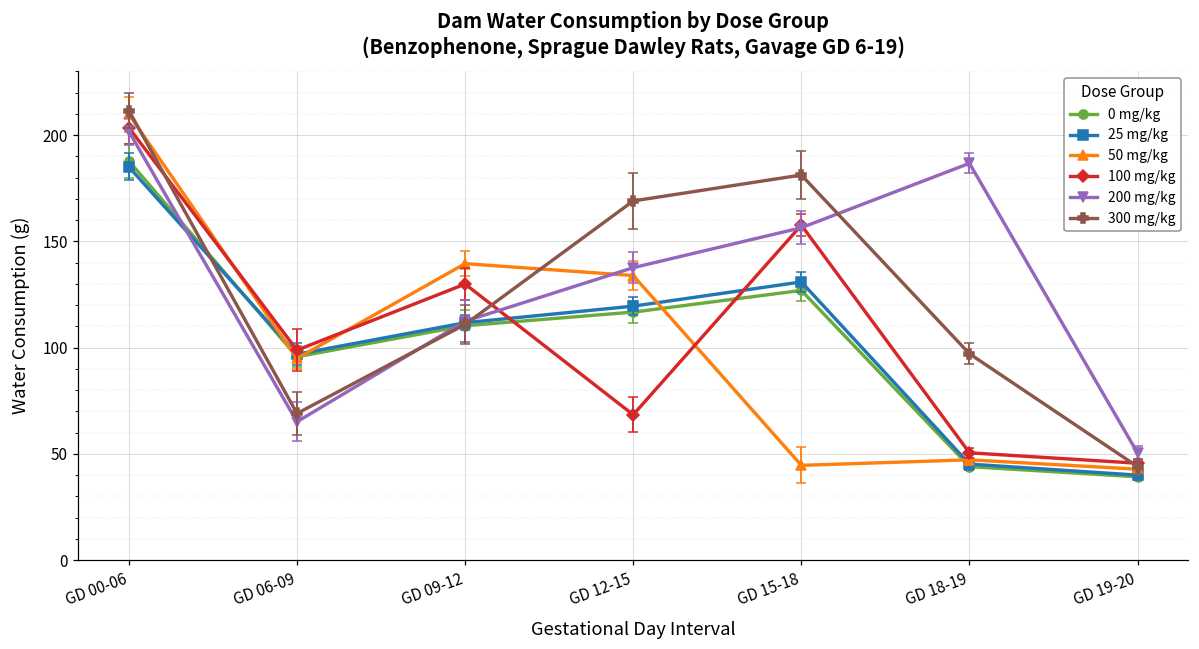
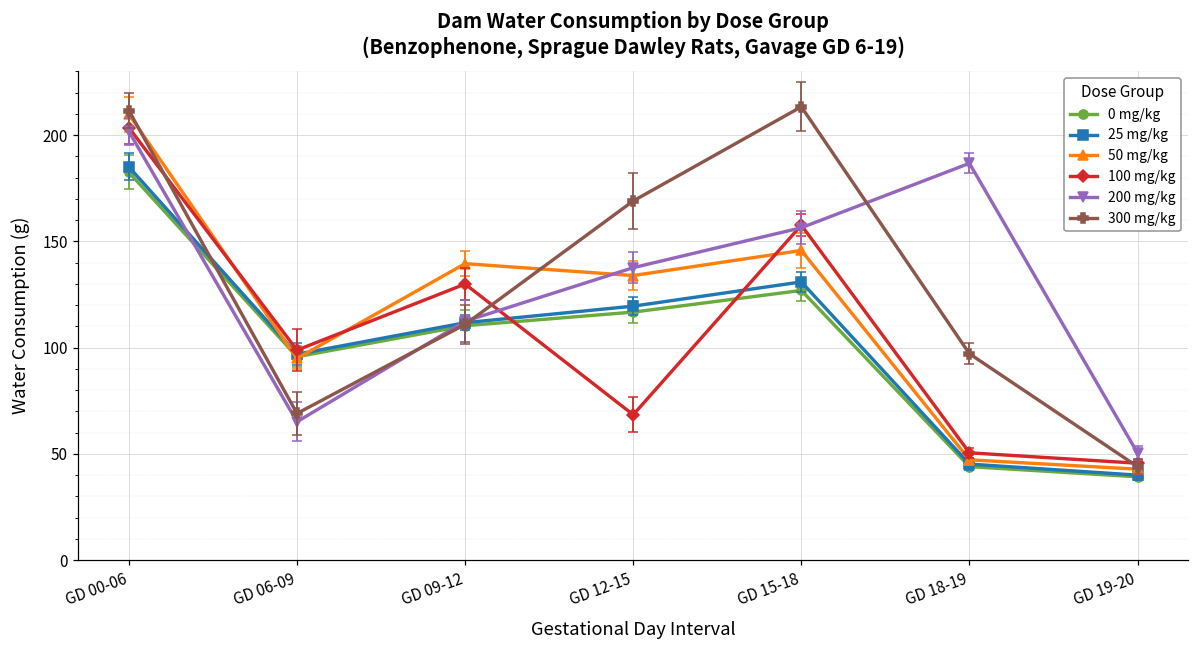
  {
    "0 mg/kg": {
-     "GD 00-06": 188,
+     "GD 00-06": 183,
      "GD 12-15": 117
    },
    "50 mg/kg": {
      "GD 00-06": 210,
      "GD 09-12": 140,
      "GD 12-15": 134,
-     "GD 15-18": 45
+     "GD 15-18": 146
    },
    "100 mg/kg": {
      "GD 09-12": 130,
      "GD 12-15": 68
    },
    "200 mg/kg": {
      "GD 06-09": 65,
      "GD 12-15": 138,
      "GD 18-19": 187,
      "GD 19-20": 50
    },
    "300 mg/kg": {
      "GD 06-09": 69,
      "GD 12-15": 169,
-     "GD 15-18": 181,
+     "GD 15-18": 213,
      "GD 18-19": 97
    }
  }
